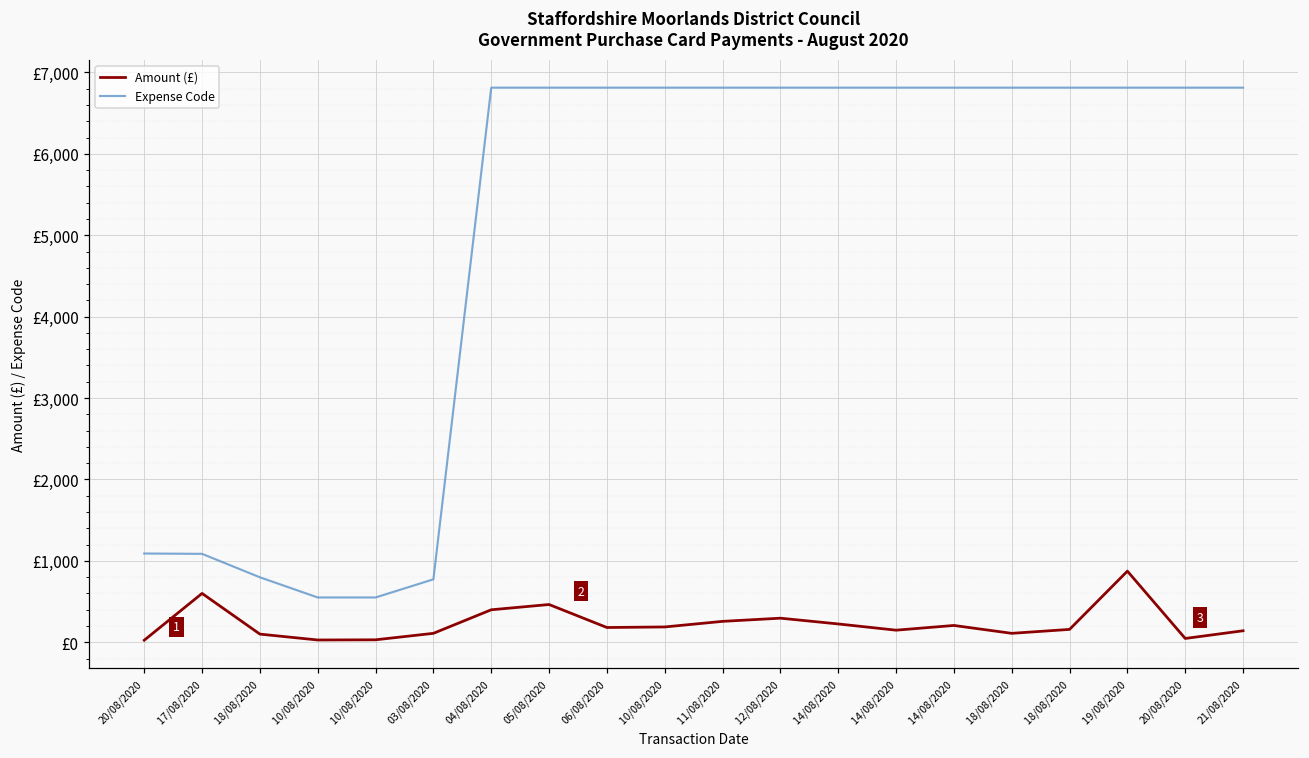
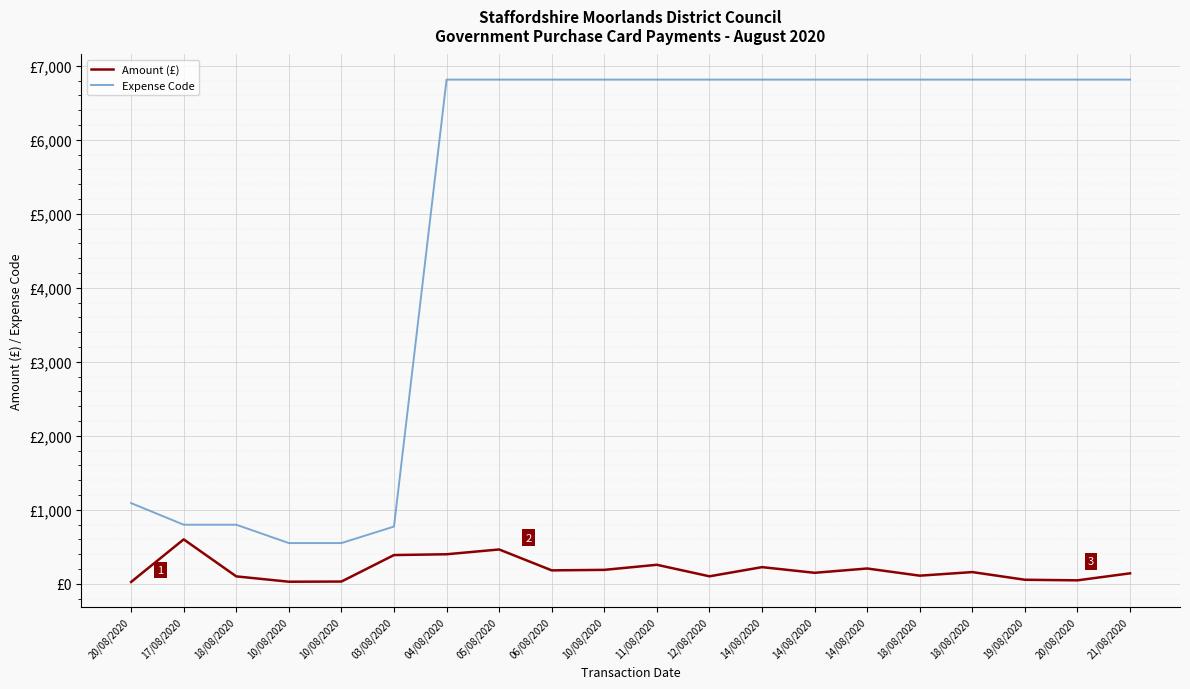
  {
    "Amount (£)": {
      "17/08/2020": "£600",
-     "03/08/2020": "£100",
+     "03/08/2020": "£400",
      "04/08/2020": "£400",
      "05/08/2020": "£500",
      "06/08/2020": "£200",
      "11/08/2020": "£300",
-     "12/08/2020": "£300",
-     "19/08/2020": "£900",
+     "12/08/2020": "£100",
+     "19/08/2020": "£100",
      "21/08/2020": "£100"
    },
    "Expense Code": {
-     "17/08/2020": "£1,100",
+     "17/08/2020": "£800",
      "03/08/2020": "£800",
      "04/08/2020": "£6,800",
      "05/08/2020": "£6,800",
      "06/08/2020": "£6,800",
      "11/08/2020": "£6,800",
      "12/08/2020": "£6,800",
      "19/08/2020": "£6,800",
      "21/08/2020": "£6,800"
    }
  }
